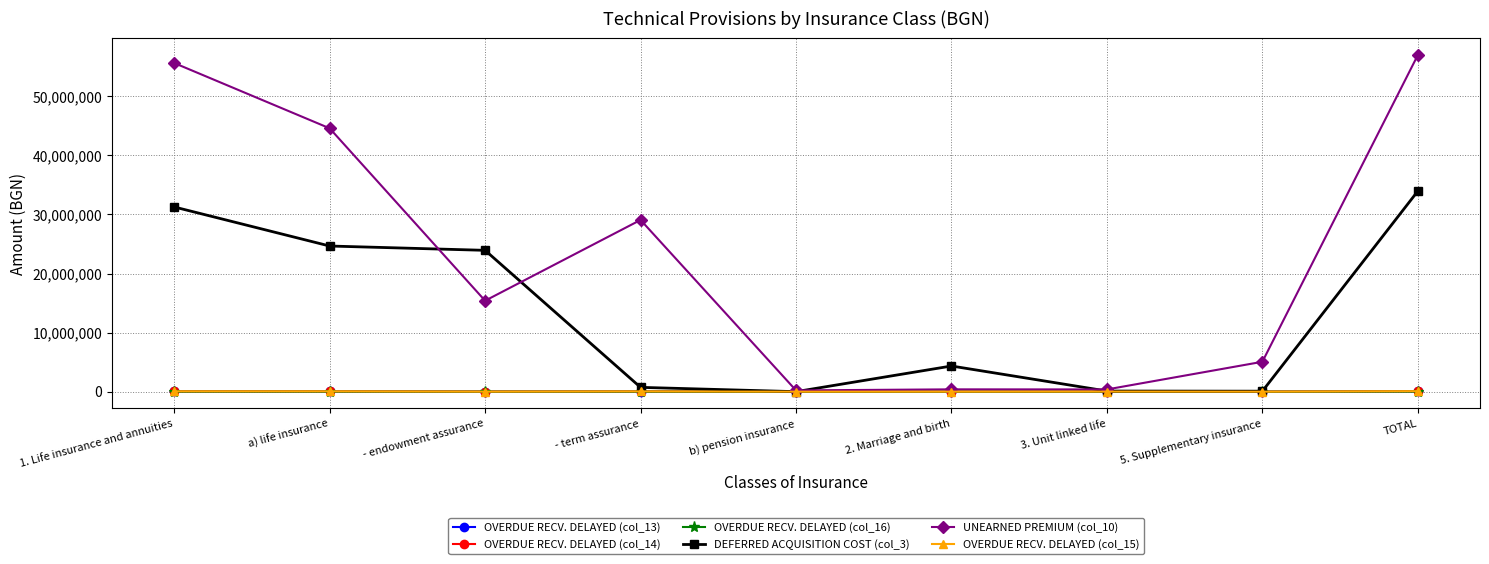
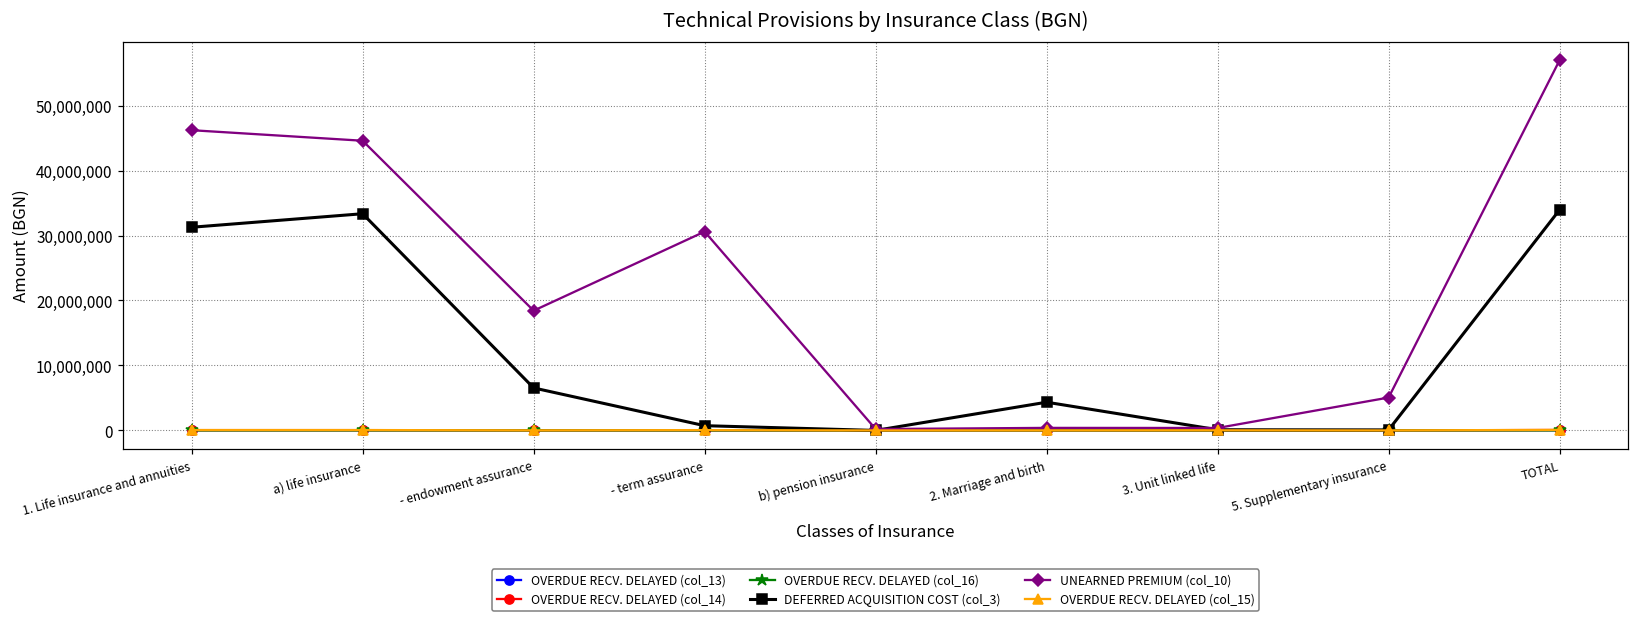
  {
    "OVERDUE RECV. DELAYED (col_15)": {
      "1. Life insurance and annuities": "0",
      "a) life insurance": "0",
      "- endowment assurance": "0",
      "- term assurance": "0",
      "TOTAL": "0"
    },
    "DEFERRED ACQUISITION COST (col_3)": {
      "1. Life insurance and annuities": "31,000,000",
-     "a) life insurance": "25,000,000",
-     "- endowment assurance": "24,000,000",
+     "a) life insurance": "33,000,000",
+     "- endowment assurance": "7,000,000",
      "- term assurance": "1,000,000",
      "2. Marriage and birth": "4,000,000",
      "TOTAL": "34,000,000"
    },
    "UNEARNED PREMIUM (col_10)": {
-     "1. Life insurance and annuities": "56,000,000",
+     "1. Life insurance and annuities": "46,000,000",
      "a) life insurance": "45,000,000",
-     "- endowment assurance": "15,000,000",
-     "- term assurance": "29,000,000",
+     "- endowment assurance": "18,000,000",
+     "- term assurance": "31,000,000",
      "5. Supplementary insurance": "5,000,000",
      "TOTAL": "57,000,000"
    }
  }
